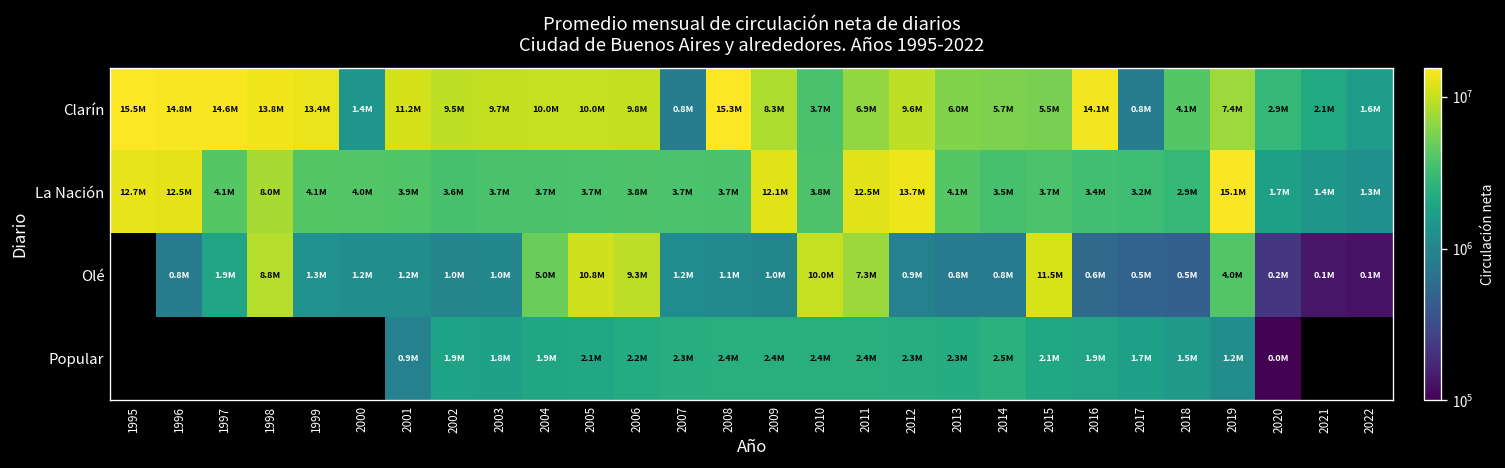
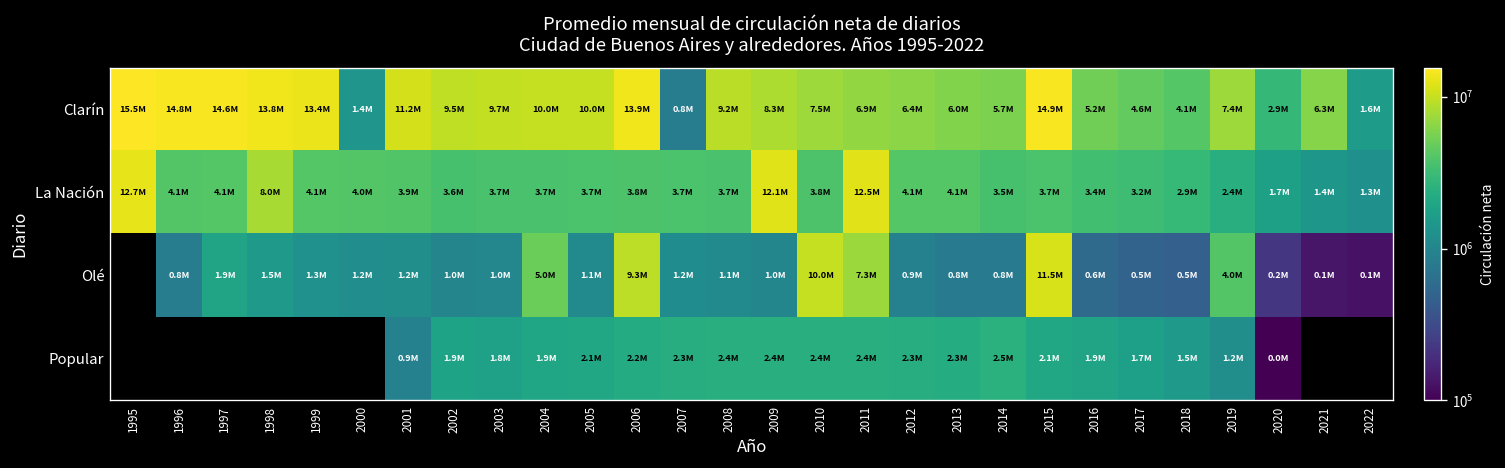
  {
    "Clarín": {
      "1995": "15.5M",
      "1996": "14.8M",
      "1997": "14.6M",
      "1998": "13.8M",
      "1999": "13.4M",
      "2000": "1.4M",
      "2001": "11.2M",
      "2002": "9.5M",
      "2003": "9.7M",
      "2004": "10.0M",
      "2005": "10.0M",
-     "2006": "9.8M",
+     "2006": "13.9M",
      "2007": "0.8M",
-     "2008": "15.3M",
+     "2008": "9.2M",
      "2009": "8.3M",
-     "2010": "3.7M",
+     "2010": "7.5M",
      "2011": "6.9M",
-     "2012": "9.6M",
+     "2012": "6.4M",
      "2013": "6.0M",
      "2014": "5.7M",
-     "2015": "5.5M",
-     "2016": "14.1M",
-     "2017": "0.8M",
+     "2015": "14.9M",
+     "2016": "5.2M",
+     "2017": "4.6M",
      "2018": "4.1M",
      "2019": "7.4M",
      "2020": "2.9M",
-     "2021": "2.1M",
+     "2021": "6.3M",
      "2022": "1.6M"
    },
    "La Nación": {
      "1995": "12.7M",
-     "1996": "12.5M",
+     "1996": "4.1M",
      "1997": "4.1M",
      "1998": "8.0M",
      "1999": "4.1M",
      "2000": "4.0M",
      "2001": "3.9M",
      "2002": "3.6M",
      "2003": "3.7M",
      "2004": "3.7M",
      "2005": "3.7M",
      "2006": "3.8M",
      "2007": "3.7M",
      "2008": "3.7M",
      "2009": "12.1M",
      "2010": "3.8M",
      "2011": "12.5M",
-     "2012": "13.7M",
+     "2012": "4.1M",
      "2013": "4.1M",
      "2014": "3.5M",
      "2015": "3.7M",
      "2016": "3.4M",
      "2017": "3.2M",
      "2018": "2.9M",
-     "2019": "15.1M",
+     "2019": "2.4M",
      "2020": "1.7M",
      "2021": "1.4M",
      "2022": "1.3M"
    },
    "Olé": {
      "1996": "0.8M",
      "1997": "1.9M",
-     "1998": "8.8M",
+     "1998": "1.5M",
      "1999": "1.3M",
      "2000": "1.2M",
      "2001": "1.2M",
      "2002": "1.0M",
      "2003": "1.0M",
      "2004": "5.0M",
-     "2005": "10.8M",
+     "2005": "1.1M",
      "2006": "9.3M",
      "2007": "1.2M",
      "2008": "1.1M",
      "2009": "1.0M",
      "2010": "10.0M",
      "2011": "7.3M",
      "2012": "0.9M",
      "2013": "0.8M",
      "2014": "0.8M",
      "2015": "11.5M",
      "2016": "0.6M",
      "2017": "0.5M",
      "2018": "0.5M",
      "2019": "4.0M",
      "2020": "0.2M",
      "2021": "0.1M",
      "2022": "0.1M"
    },
    "Popular": {
      "2001": "0.9M",
      "2002": "1.9M",
      "2003": "1.8M",
      "2004": "1.9M",
      "2005": "2.1M",
      "2006": "2.2M",
      "2007": "2.3M",
      "2008": "2.4M",
      "2009": "2.4M",
      "2010": "2.4M",
      "2011": "2.4M",
      "2012": "2.3M",
      "2013": "2.3M",
      "2014": "2.5M",
      "2015": "2.1M",
      "2016": "1.9M",
      "2017": "1.7M",
      "2018": "1.5M",
      "2019": "1.2M",
      "2020": "0.0M"
    }
  }
